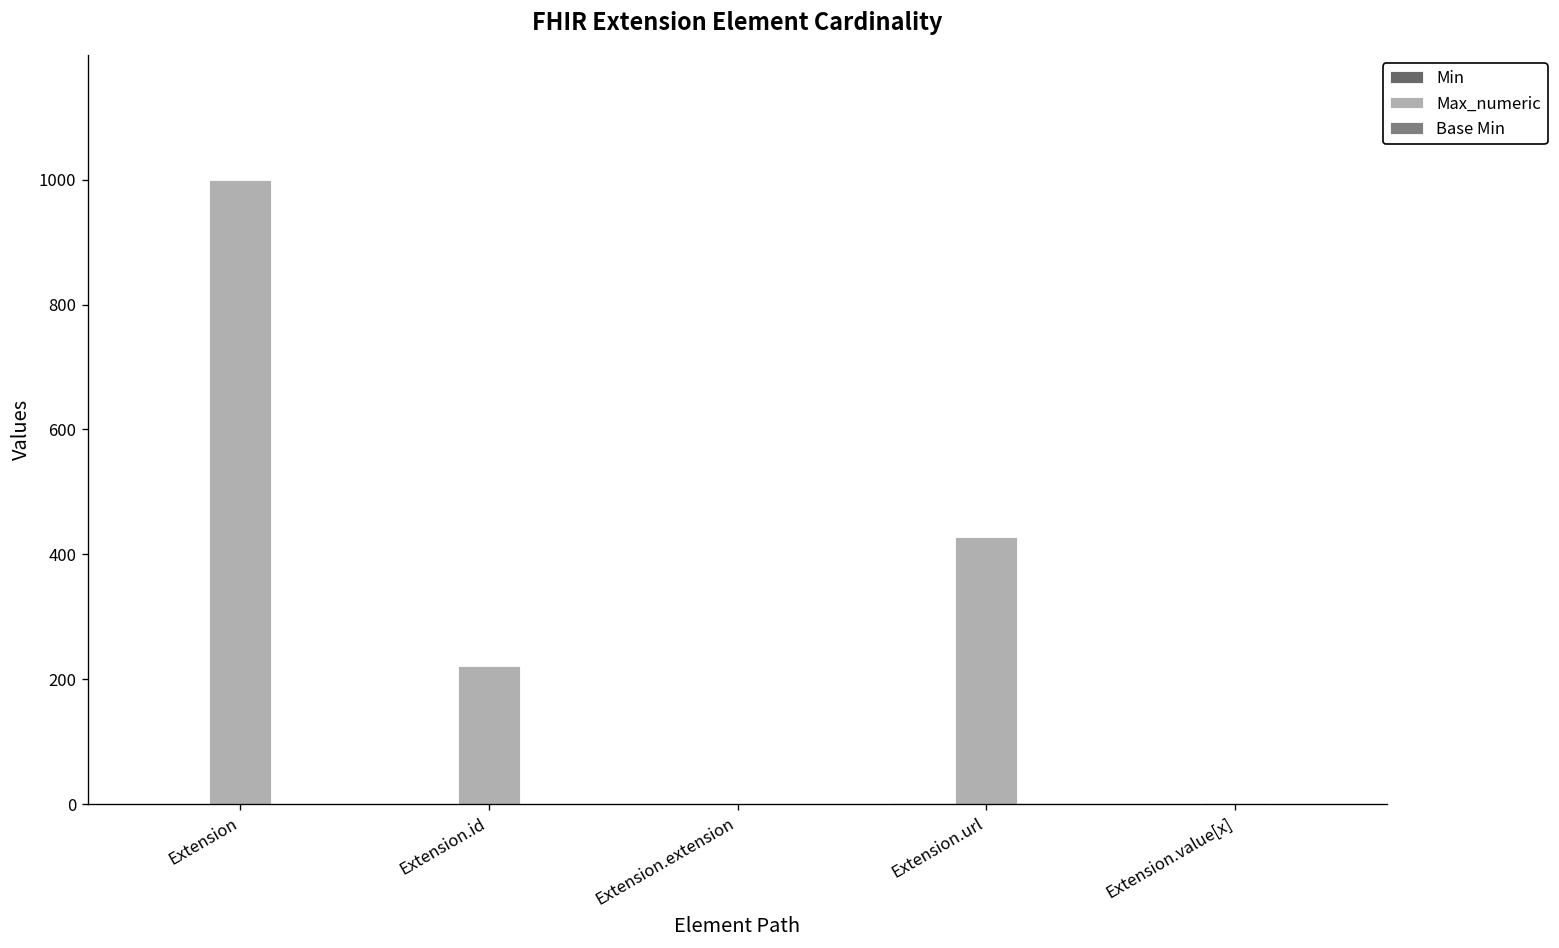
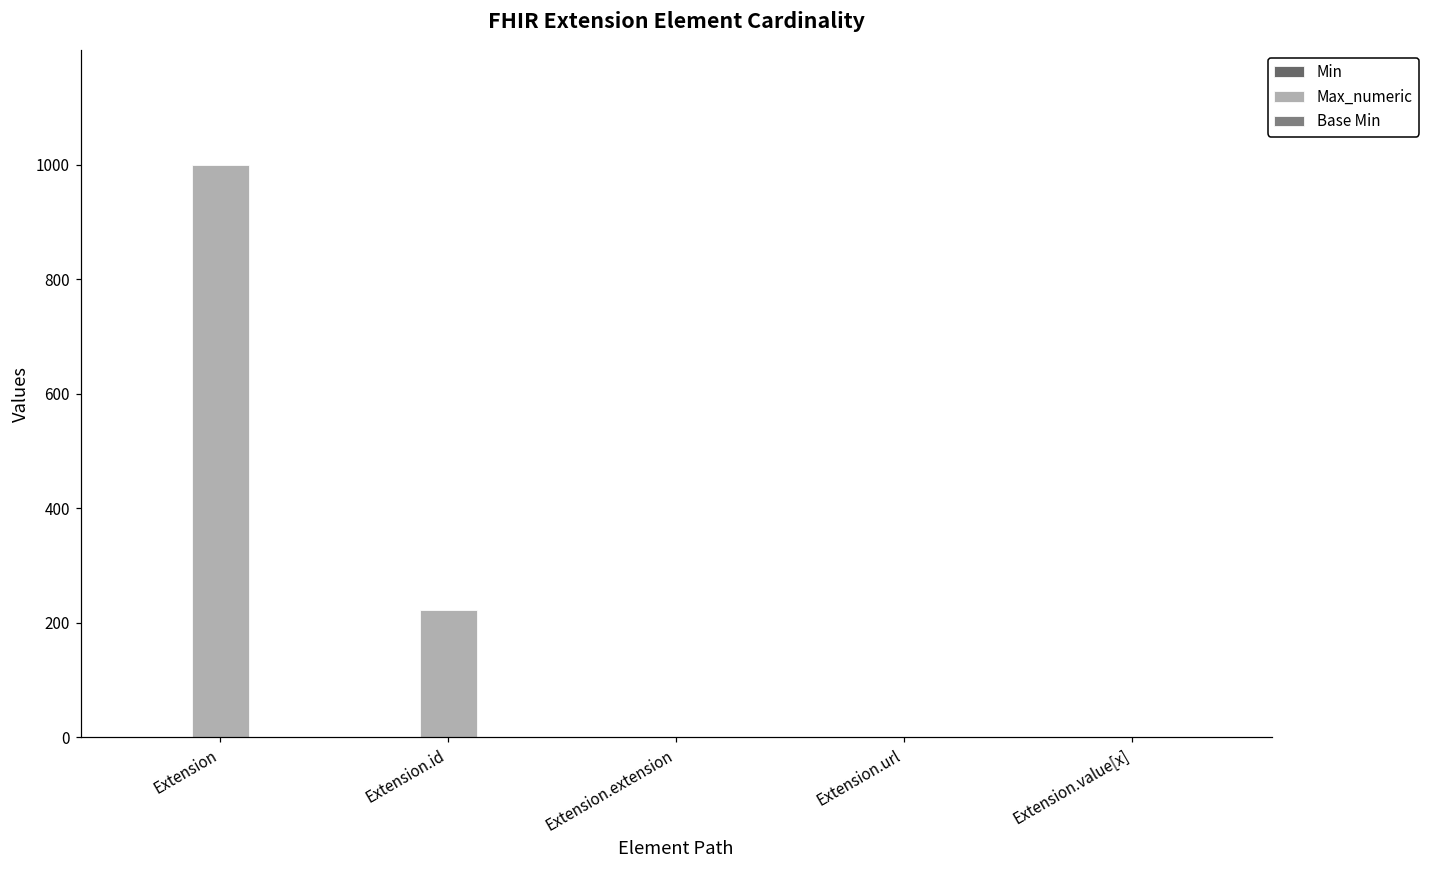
  {
    "Max_numeric": {
      "Extension": 1000,
      "Extension.id": 220,
      "Extension.extension": 0,
-     "Extension.url": 430
+     "Extension.url": 0
    }
  }
